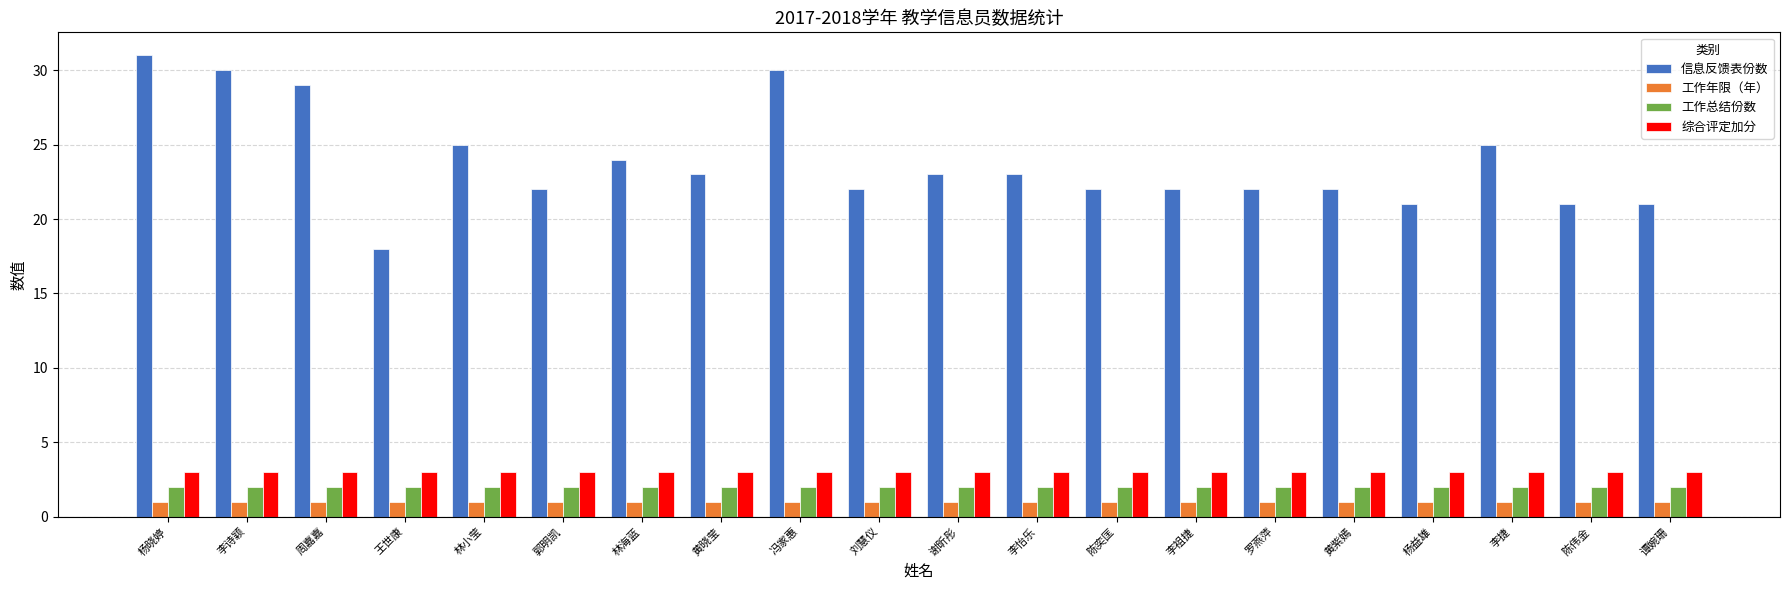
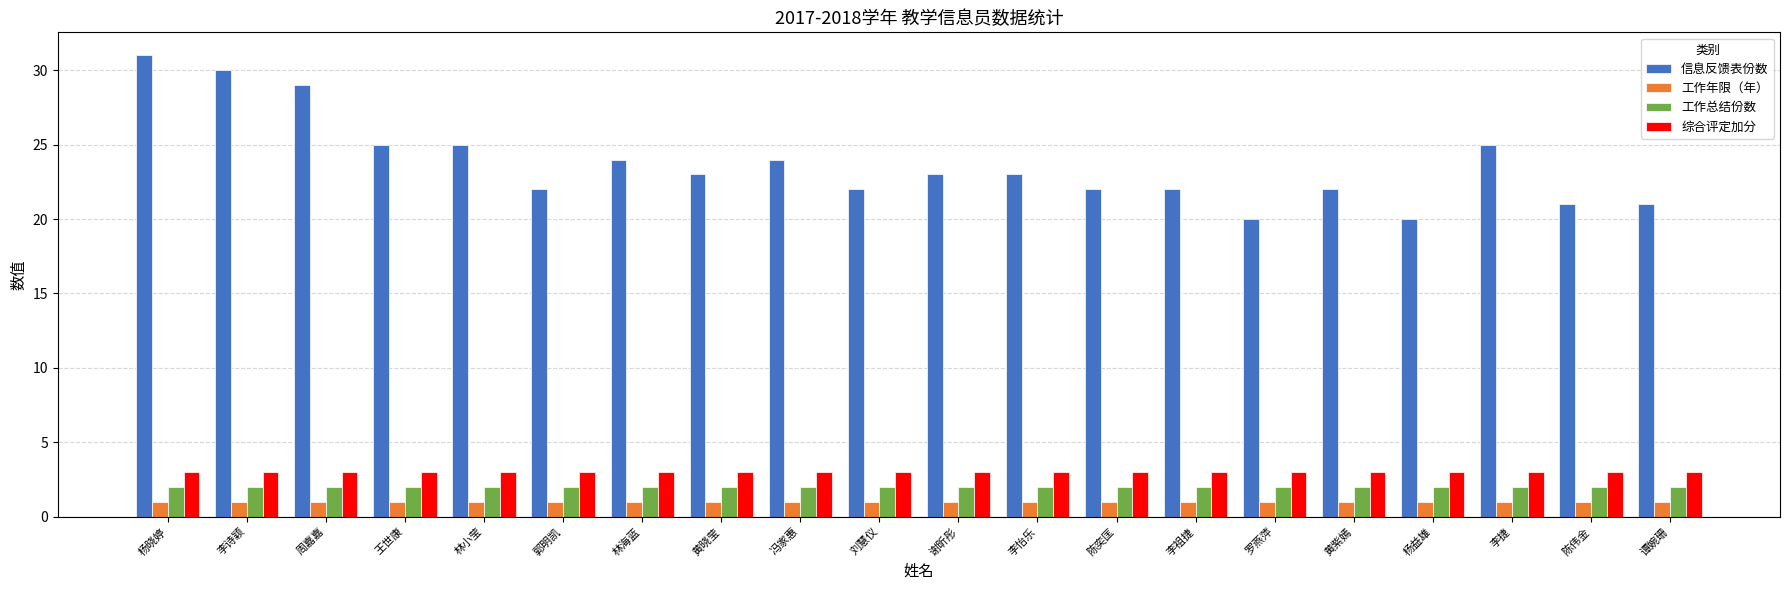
  {
    "信息反馈表份数": {
      "杨晓婷": 31,
      "李诗颖": 30,
      "周嘉嘉": 29,
-     "王世康": 18,
+     "王世康": 25,
      "林小莹": 25,
      "郭明凯": 22,
      "林海蓝": 24,
      "黄晓莹": 23,
-     "冯家惠": 30,
+     "冯家惠": 24,
      "刘慧仪": 22,
      "谢昕彤": 23,
      "李怡乐": 23,
      "陈奕匡": 22,
      "李祖捷": 22,
-     "罗燕萍": 22,
+     "罗燕萍": 20,
      "黄紫嫣": 22,
-     "杨益雄": 21,
+     "杨益雄": 20,
      "李捷": 25,
      "陈伟金": 21,
      "谭婉珊": 21
    },
    "工作年限（年）": {
      "杨晓婷": 1,
      "李诗颖": 1,
      "周嘉嘉": 1,
      "王世康": 1,
      "林小莹": 1,
      "郭明凯": 1,
      "林海蓝": 1,
      "黄晓莹": 1,
      "冯家惠": 1,
      "刘慧仪": 1,
      "谢昕彤": 1,
      "李怡乐": 1,
      "陈奕匡": 1,
      "李祖捷": 1,
      "罗燕萍": 1,
      "黄紫嫣": 1,
      "杨益雄": 1,
      "李捷": 1,
      "陈伟金": 1,
      "谭婉珊": 1
    },
    "工作总结份数": {
      "杨晓婷": 2,
      "李诗颖": 2,
      "周嘉嘉": 2,
      "王世康": 2,
      "林小莹": 2,
      "郭明凯": 2,
      "林海蓝": 2,
      "黄晓莹": 2,
      "冯家惠": 2,
      "刘慧仪": 2,
      "谢昕彤": 2,
      "李怡乐": 2,
      "陈奕匡": 2,
      "李祖捷": 2,
      "罗燕萍": 2,
      "黄紫嫣": 2,
      "杨益雄": 2,
      "李捷": 2,
      "陈伟金": 2,
      "谭婉珊": 2
    },
    "综合评定加分": {
      "杨晓婷": 3,
      "李诗颖": 3,
      "周嘉嘉": 3,
      "王世康": 3,
      "林小莹": 3,
      "郭明凯": 3,
      "林海蓝": 3,
      "黄晓莹": 3,
      "冯家惠": 3,
      "刘慧仪": 3,
      "谢昕彤": 3,
      "李怡乐": 3,
      "陈奕匡": 3,
      "李祖捷": 3,
      "罗燕萍": 3,
      "黄紫嫣": 3,
      "杨益雄": 3,
      "李捷": 3,
      "陈伟金": 3,
      "谭婉珊": 3
    }
  }
